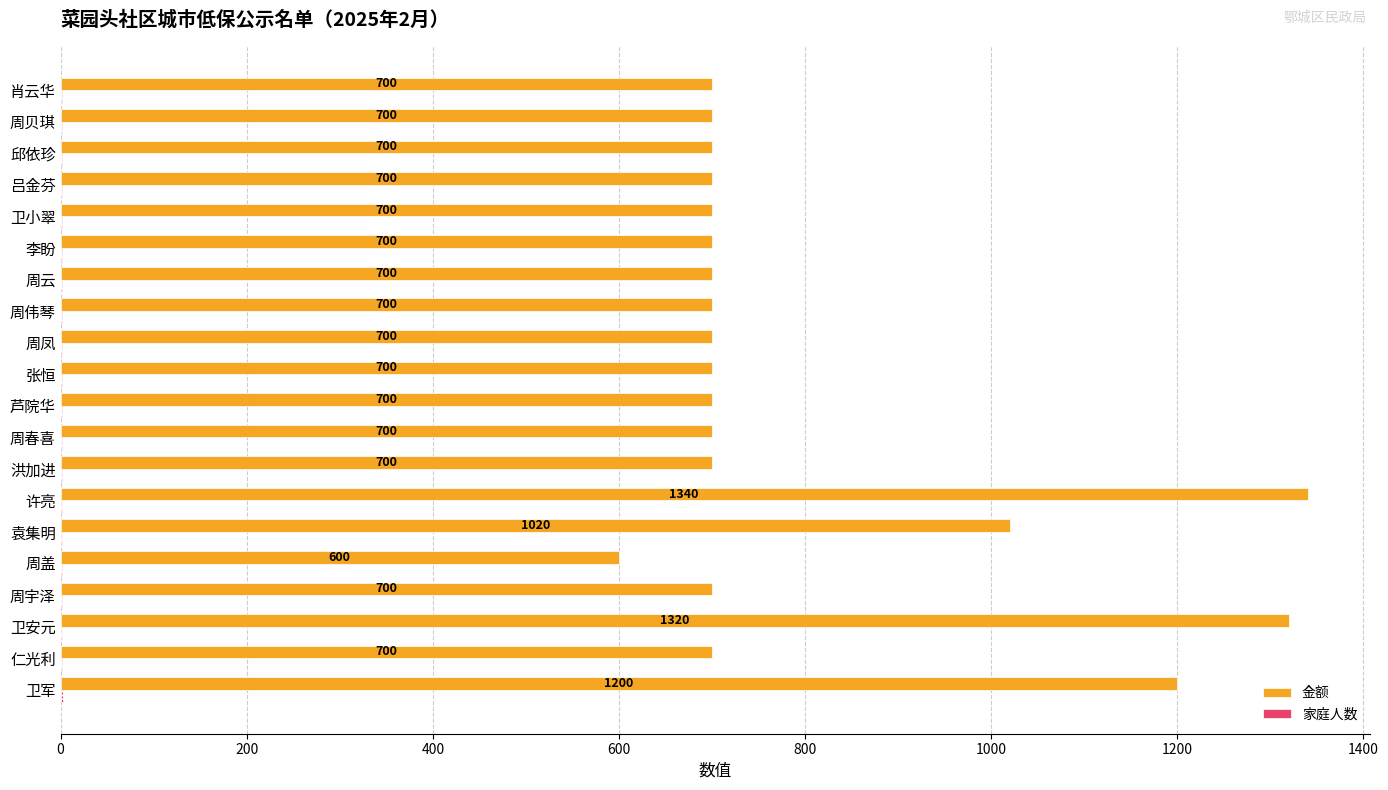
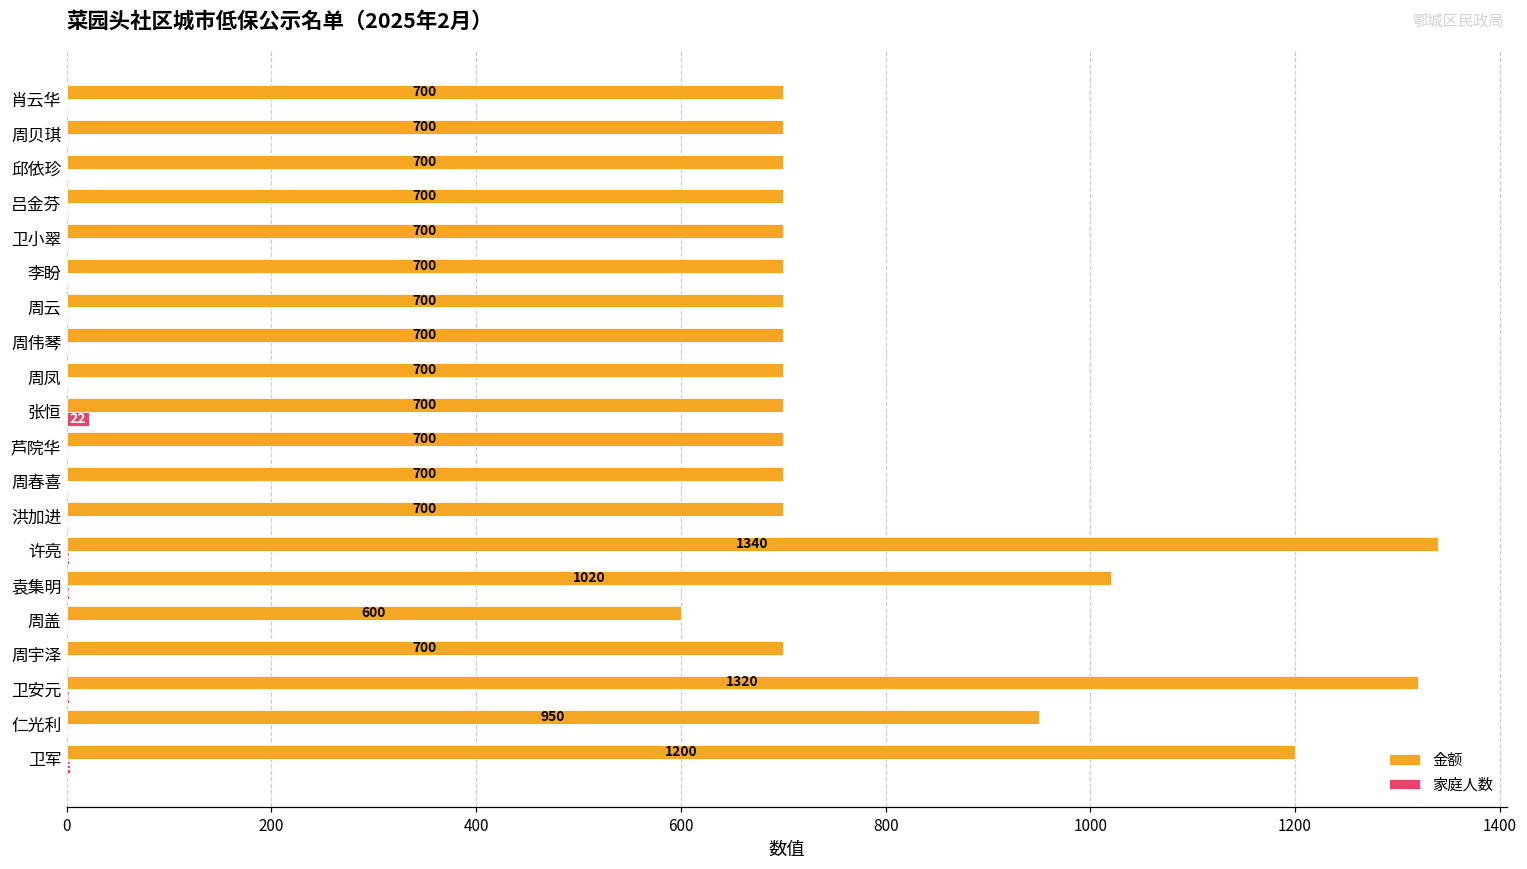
  {
    "金额": {
      "肖云华": 700,
      "周贝琪": 700,
      "邱依珍": 700,
      "吕金芬": 700,
      "卫小翠": 700,
      "李盼": 700,
      "周云": 700,
      "周伟琴": 700,
      "周凤": 700,
      "张恒": 700,
      "芦院华": 700,
      "周春喜": 700,
      "洪加进": 700,
      "许亮": 1340,
      "袁集明": 1020,
      "周盖": 600,
      "周宇泽": 700,
      "卫安元": 1320,
-     "仁光利": 700,
+     "仁光利": 950,
      "卫军": 1200
    },
    "家庭人数": {
-     "张恒": 0,
+     "张恒": 20,
      "卫军": 0
    }
  }
